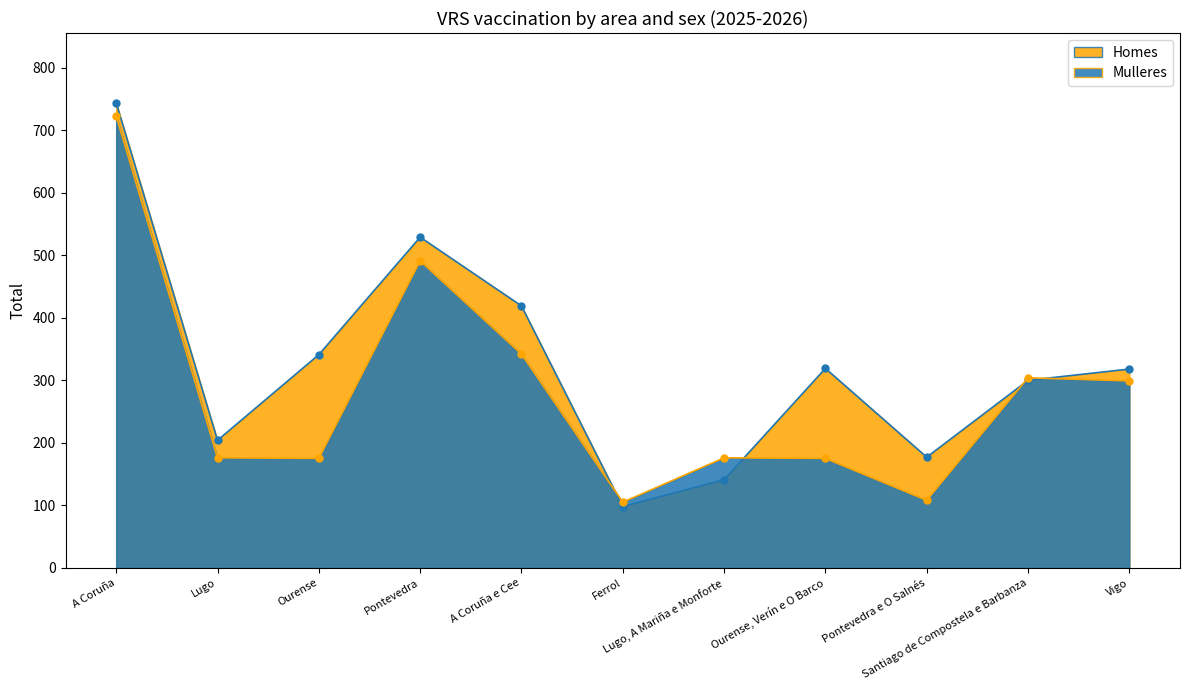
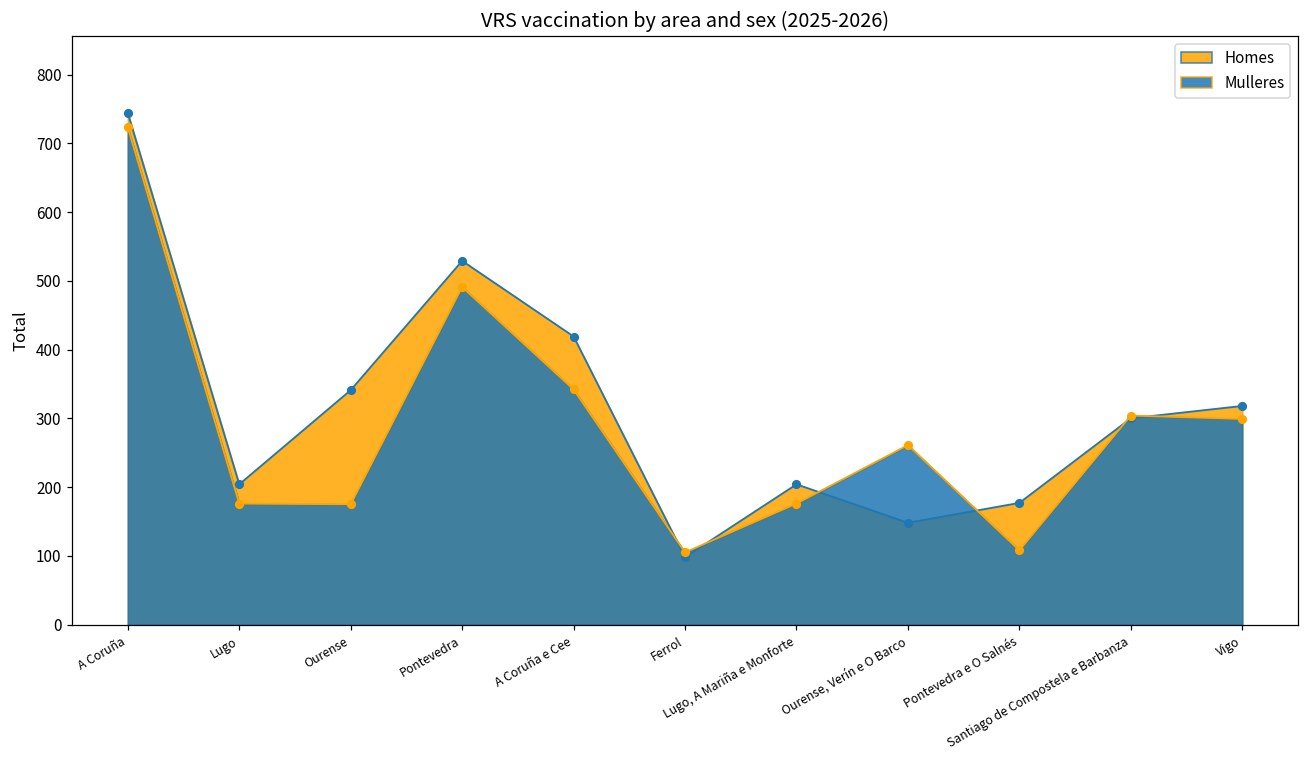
  {
    "Homes": {
      "A Coruña": 740,
      "Lugo": 200,
      "Ourense": 340,
      "Pontevedra": 530,
      "A Coruña e Cee": 420,
      "Ferrol": 100,
-     "Lugo, A Mariña e Monforte": 140,
-     "Ourense, Verín e O Barco": 320,
+     "Lugo, A Mariña e Monforte": 200,
+     "Ourense, Verín e O Barco": 150,
      "Pontevedra e O Salnés": 180,
      "Vigo": 320
    },
    "Mulleres": {
      "A Coruña": 720,
      "Lugo": 180,
      "Ourense": 180,
      "Pontevedra": 490,
      "A Coruña e Cee": 340,
      "Ferrol": 110,
      "Lugo, A Mariña e Monforte": 180,
-     "Ourense, Verín e O Barco": 180,
+     "Ourense, Verín e O Barco": 260,
      "Pontevedra e O Salnés": 110,
      "Vigo": 300
    }
  }
